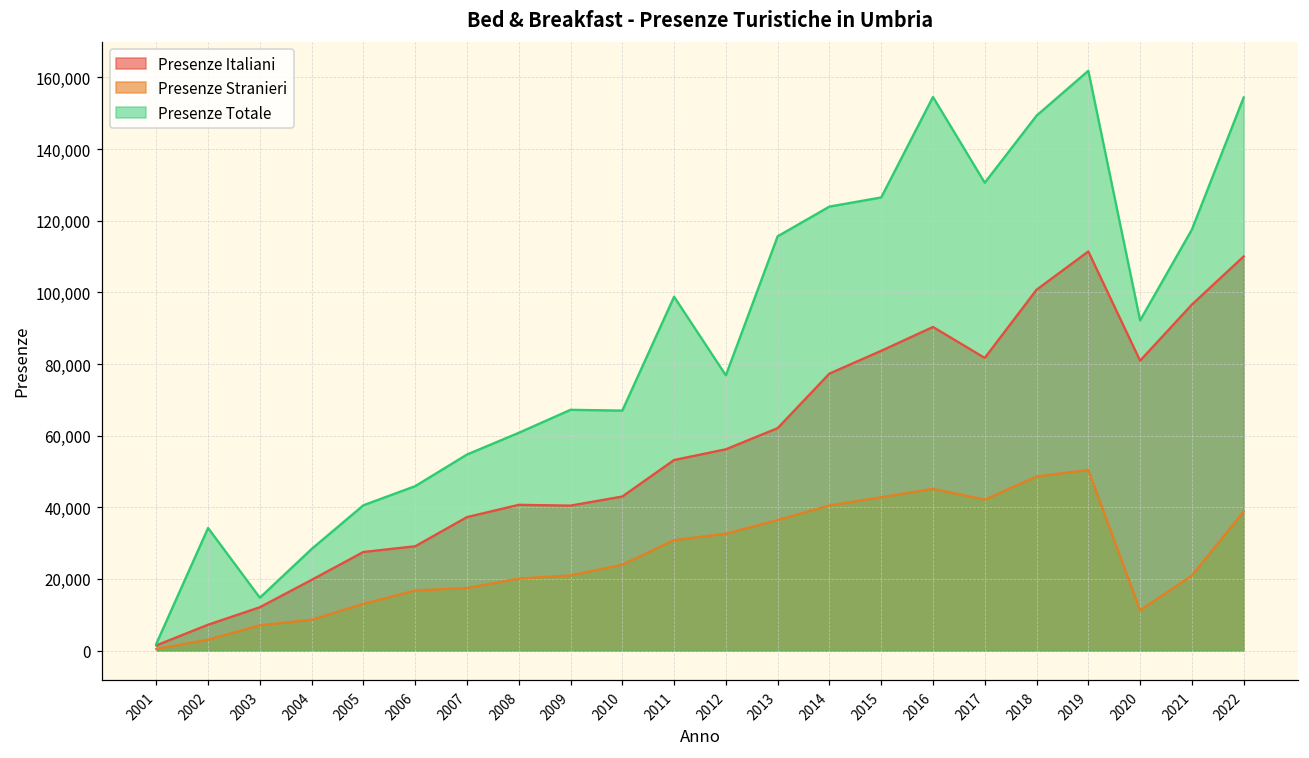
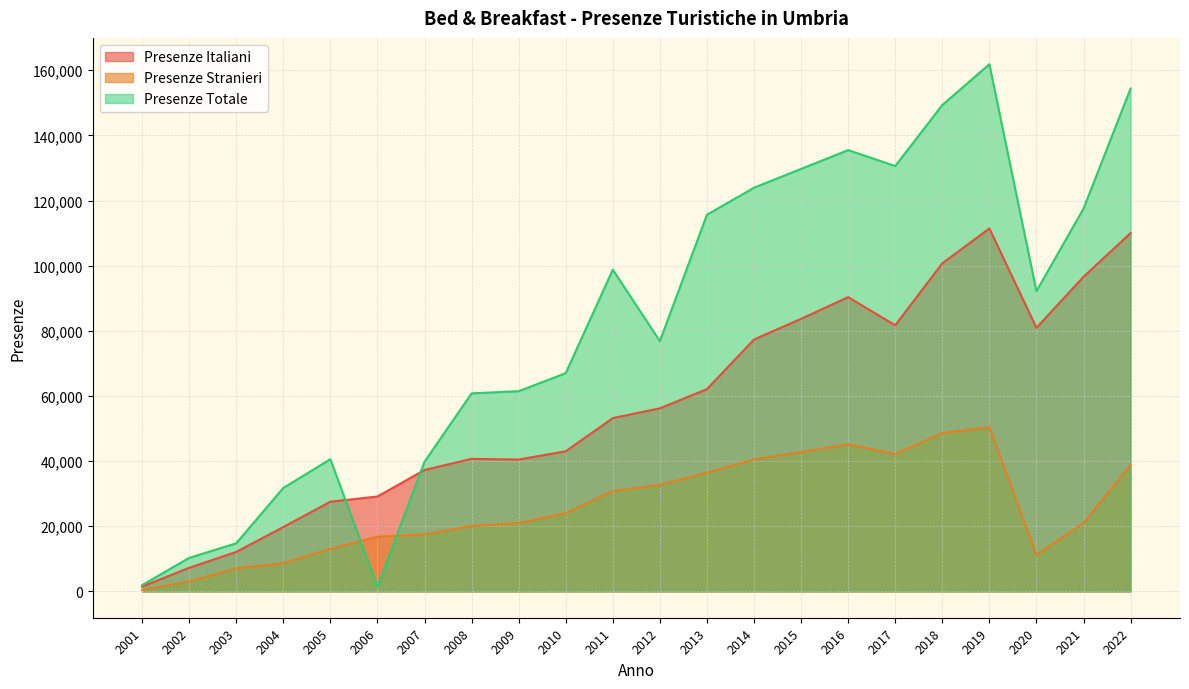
  {
    "Presenze Totale": {
-     "2002": "34,000",
+     "2002": "10,000",
      "2003": "15,000",
-     "2004": "28,000",
+     "2004": "32,000",
      "2005": "41,000",
-     "2006": "46,000",
-     "2007": "55,000",
+     "2006": "1,000",
+     "2007": "40,000",
      "2008": "61,000",
-     "2009": "67,000",
+     "2009": "61,000",
      "2010": "67,000",
      "2011": "99,000",
      "2012": "77,000",
      "2013": "116,000",
      "2014": "124,000",
-     "2015": "126,000",
-     "2016": "155,000",
+     "2015": "130,000",
+     "2016": "135,000",
      "2017": "131,000",
      "2018": "149,000",
      "2019": "162,000",
      "2020": "92,000",
      "2021": "118,000",
      "2022": "154,000"
    }
  }
